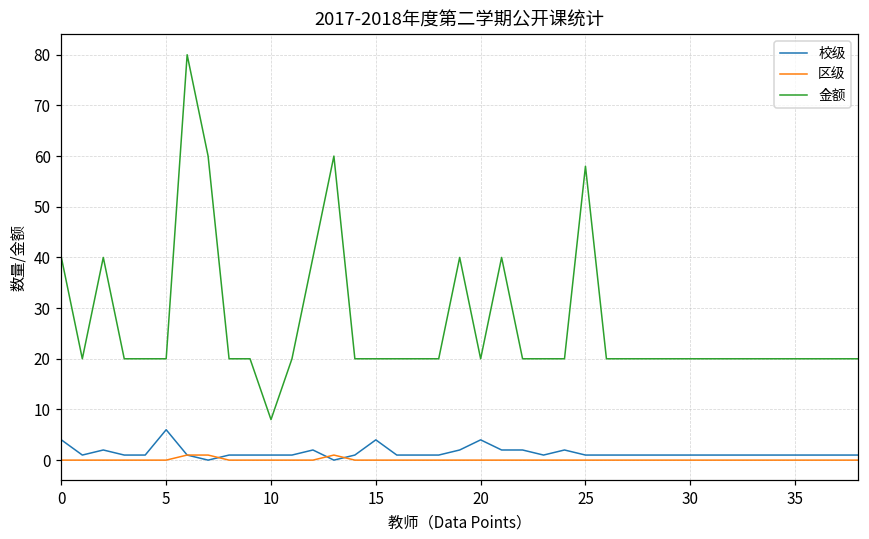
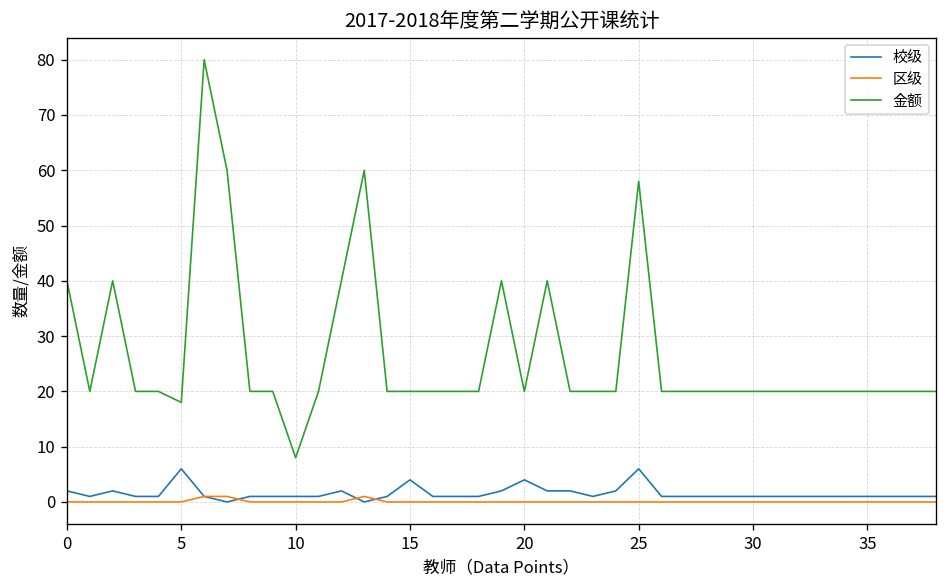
  {
    "校级": {
-     "0": 4,
+     "0": 2,
      "5": 6,
      "10": 1,
      "15": 4,
      "20": 4,
-     "25": 1,
+     "25": 6,
      "30": 1,
      "35": 1
    },
    "区级": {
      "0": 0,
      "5": 0,
      "10": 0,
      "15": 0,
      "20": 0,
      "25": 0,
      "30": 0,
      "35": 0
    },
    "金额": {
      "0": 40,
-     "5": 20,
+     "5": 18,
      "10": 8,
      "15": 20,
      "20": 20,
      "25": 58,
      "30": 20,
      "35": 20
    }
  }
